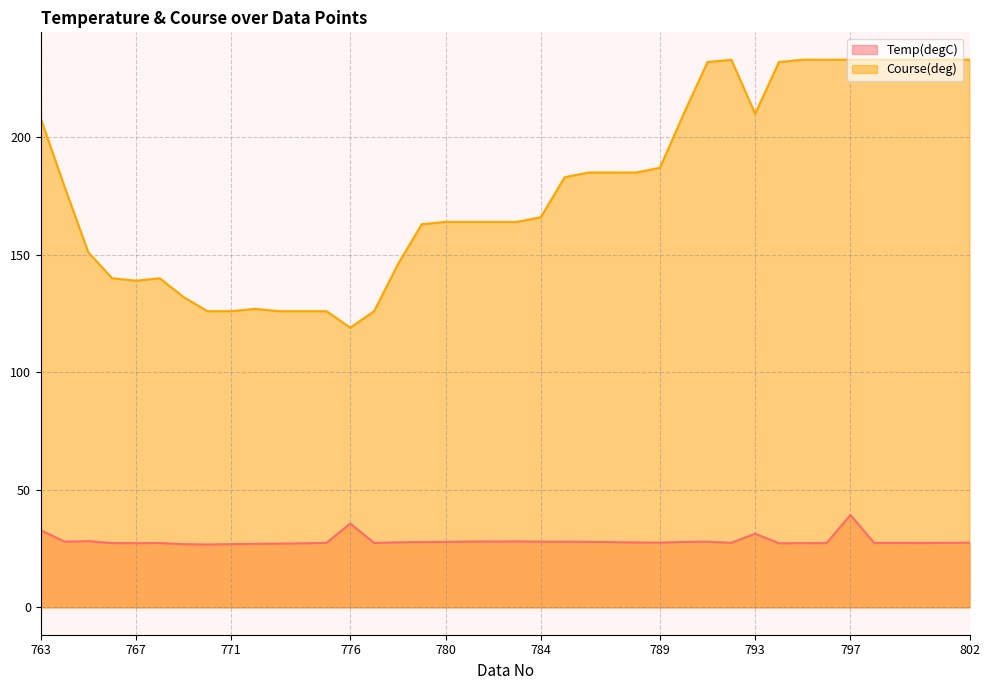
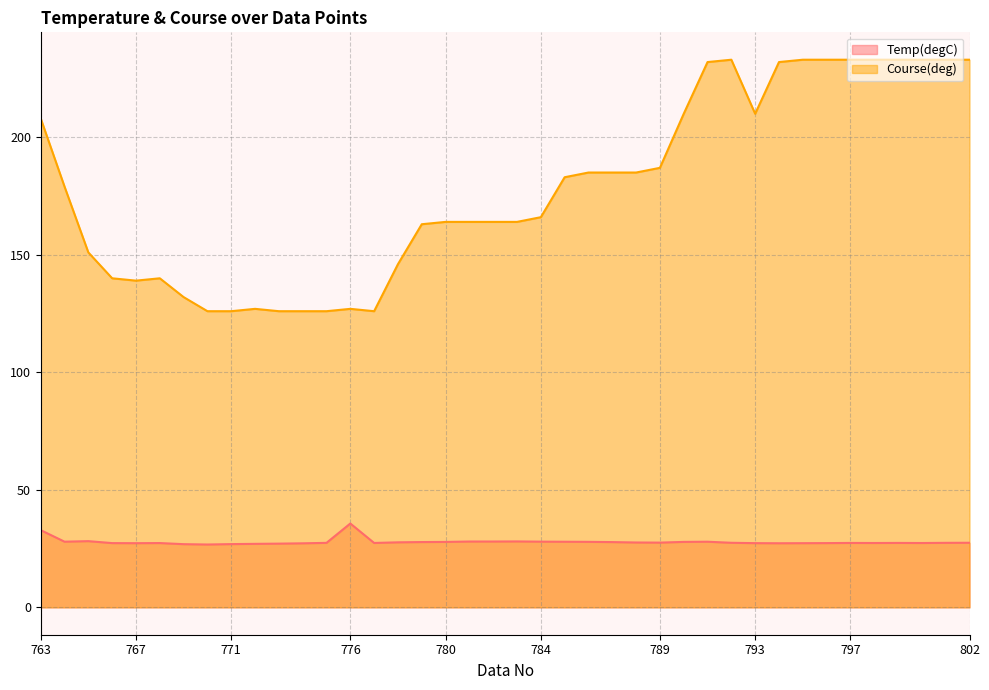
  {
    "Temp(degC)": {
      "763": 33,
      "767": 27,
      "771": 27,
      "776": 36,
      "780": 28,
      "784": 28,
      "789": 28,
-     "793": 31,
-     "797": 39,
+     "793": 27,
+     "797": 27,
      "802": 27
    },
    "Course(deg)": {
      "763": 208,
      "767": 139,
      "771": 126,
-     "776": 119,
+     "776": 127,
      "780": 164,
      "784": 166,
      "789": 187,
      "793": 210,
      "802": 233
    }
  }
